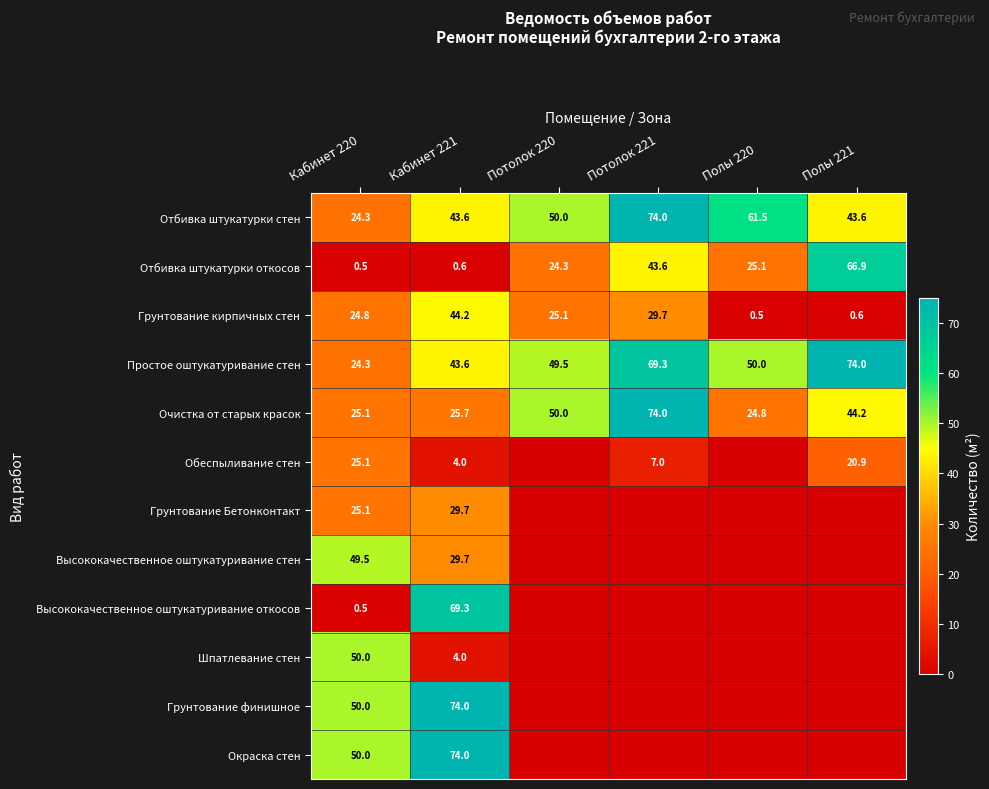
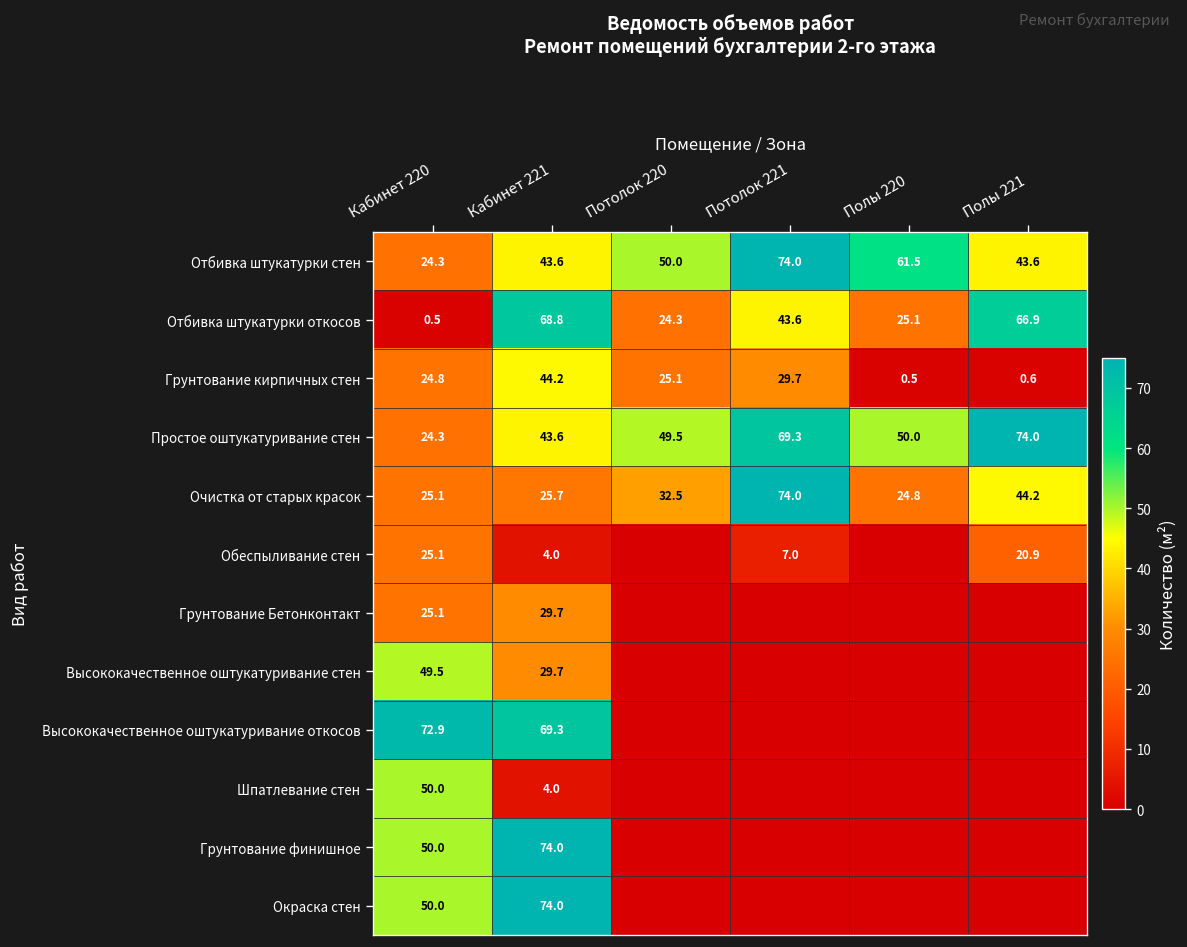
  {
    "Отбивка штукатурки стен": {
      "Кабинет 220": 24.3,
      "Кабинет 221": 43.6,
      "Потолок 220": 50.0,
      "Потолок 221": 74.0,
      "Полы 220": 61.5,
      "Полы 221": 43.6
    },
    "Отбивка штукатурки откосов": {
      "Кабинет 220": 0.5,
-     "Кабинет 221": 0.6,
+     "Кабинет 221": 68.8,
      "Потолок 220": 24.3,
      "Потолок 221": 43.6,
      "Полы 220": 25.1,
      "Полы 221": 66.9
    },
    "Грунтование кирпичных стен": {
      "Кабинет 220": 24.8,
      "Кабинет 221": 44.2,
      "Потолок 220": 25.1,
      "Потолок 221": 29.7,
      "Полы 220": 0.5,
      "Полы 221": 0.6
    },
    "Простое оштукатуривание стен": {
      "Кабинет 220": 24.3,
      "Кабинет 221": 43.6,
      "Потолок 220": 49.5,
      "Потолок 221": 69.3,
      "Полы 220": 50.0,
      "Полы 221": 74.0
    },
    "Очистка от старых красок": {
      "Кабинет 220": 25.1,
      "Кабинет 221": 25.7,
-     "Потолок 220": 50.0,
+     "Потолок 220": 32.5,
      "Потолок 221": 74.0,
      "Полы 220": 24.8,
      "Полы 221": 44.2
    },
    "Обеспыливание стен": {
      "Кабинет 220": 25.1,
      "Кабинет 221": 4.0,
      "Потолок 221": 7.0,
      "Полы 221": 20.9
    },
    "Грунтование Бетонконтакт": {
      "Кабинет 220": 25.1,
      "Кабинет 221": 29.7
    },
    "Высококачественное оштукатуривание стен": {
      "Кабинет 220": 49.5,
      "Кабинет 221": 29.7
    },
    "Высококачественное оштукатуривание откосов": {
-     "Кабинет 220": 0.5,
+     "Кабинет 220": 72.9,
      "Кабинет 221": 69.3
    },
    "Шпатлевание стен": {
      "Кабинет 220": 50.0,
      "Кабинет 221": 4.0
    },
    "Грунтование финишное": {
      "Кабинет 220": 50.0,
      "Кабинет 221": 74.0
    },
    "Окраска стен": {
      "Кабинет 220": 50.0,
      "Кабинет 221": 74.0
    }
  }
